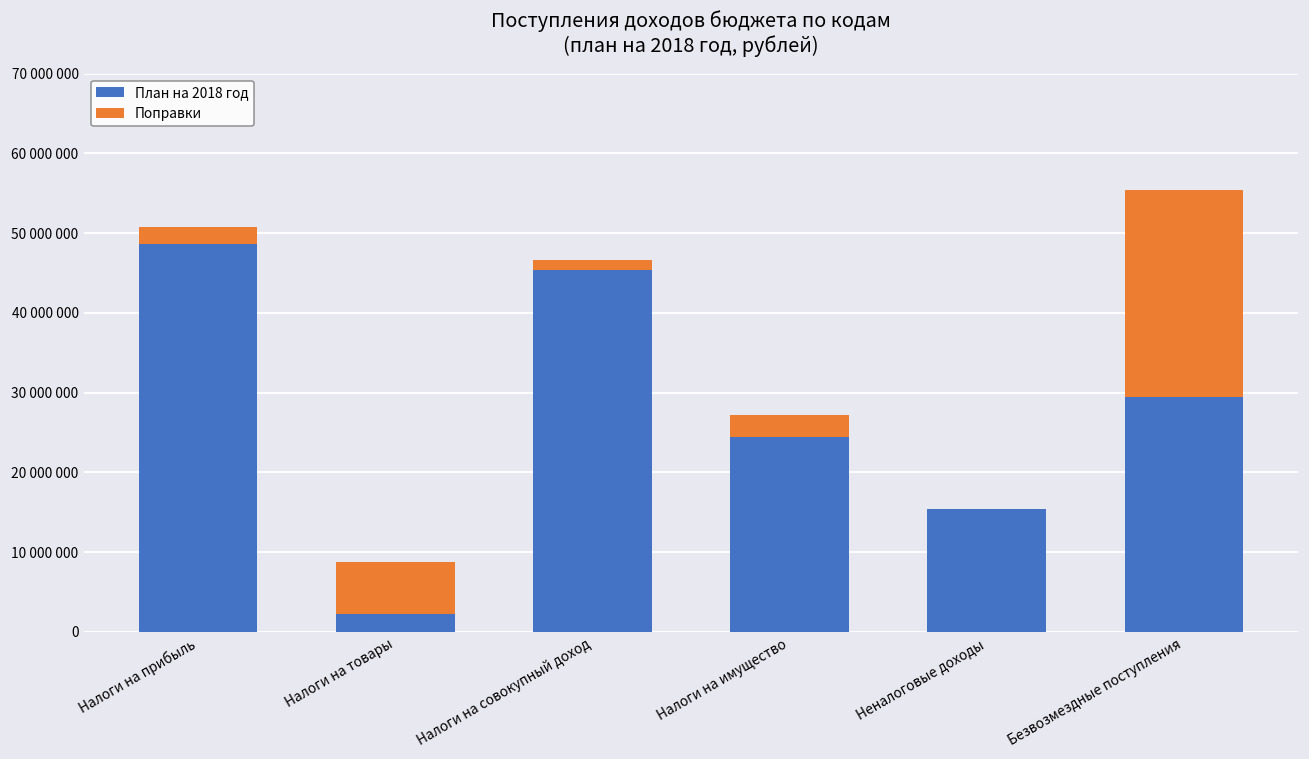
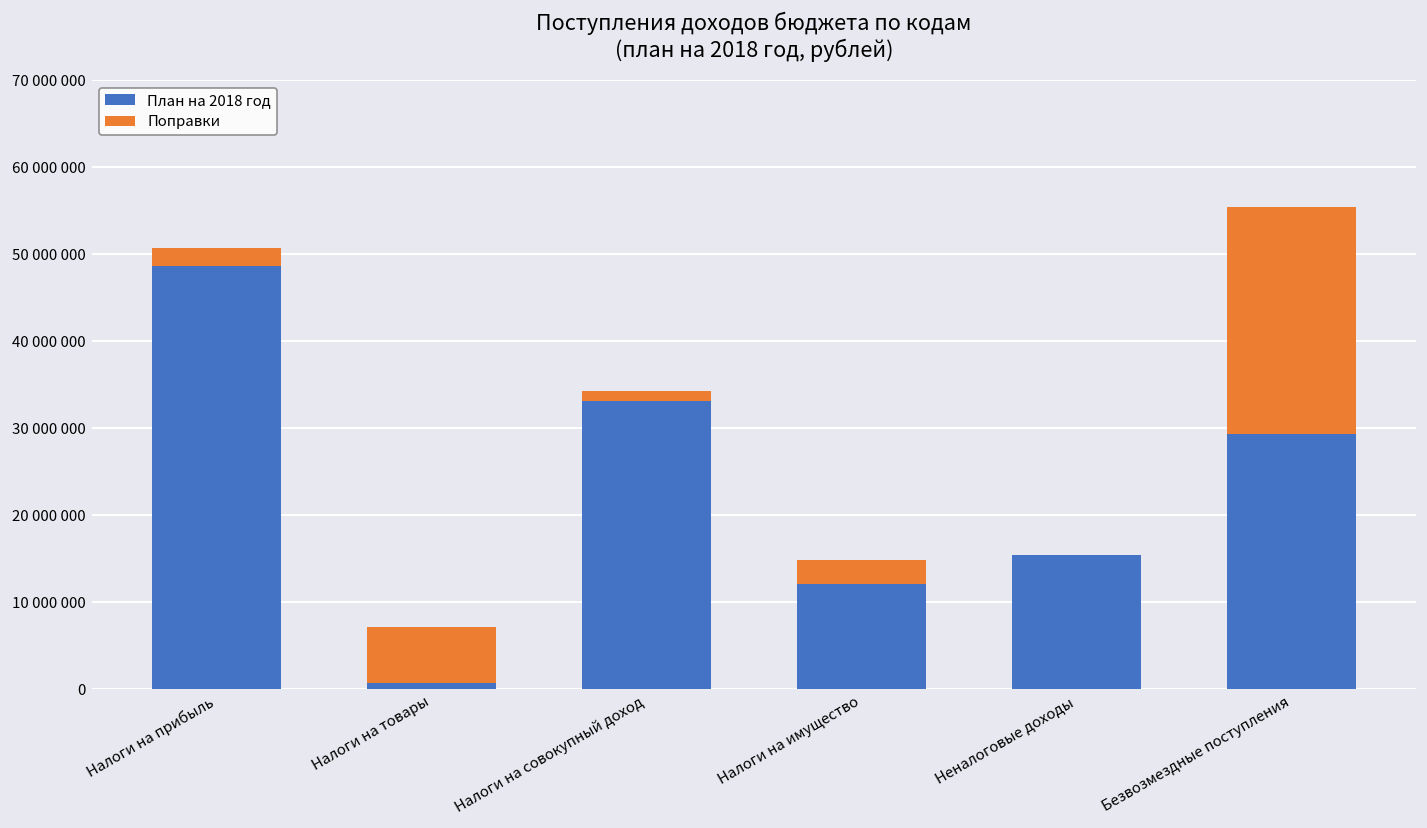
  {
    "План на 2018 год": {
      "Налоги на прибыль": 49000000,
-     "Налоги на товары": 2000000,
-     "Налоги на совокупный доход": 45000000,
-     "Налоги на имущество": 25000000,
+     "Налоги на товары": 1000000,
+     "Налоги на совокупный доход": 33000000,
+     "Налоги на имущество": 12000000,
      "Неналоговые доходы": 15000000,
      "Безвозмездные поступления": 29000000
    },
    "Поправки": {
      "Налоги на прибыль": 2000000,
      "Налоги на товары": 7000000,
      "Налоги на совокупный доход": 1000000,
      "Налоги на имущество": 3000000,
      "Неналоговые доходы": 0,
      "Безвозмездные поступления": 26000000
    }
  }
